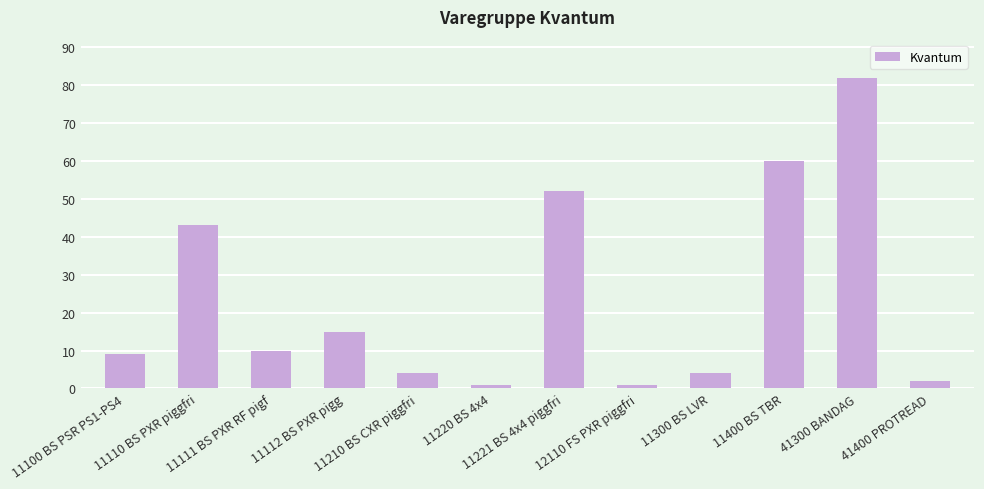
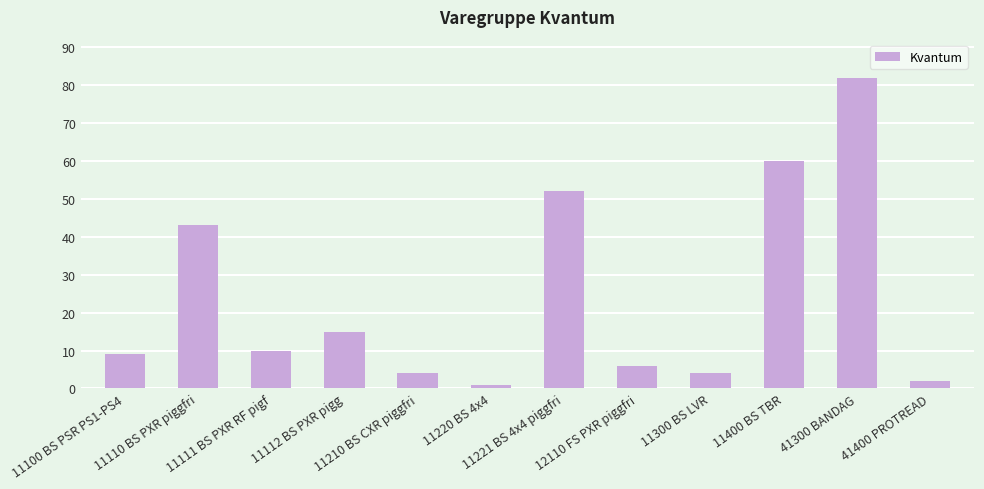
  {
    "11100 BS PSR PS1-PS4": 9,
    "11110 BS PXR piggfri": 43,
    "11111 BS PXR RF pigf": 10,
    "11112 BS PXR pigg": 15,
    "11210 BS CXR piggfri": 4,
    "11220 BS 4x4": 1,
    "11221 BS 4x4 piggfri": 52,
-   "12110 FS PXR piggfri": 1,
+   "12110 FS PXR piggfri": 6,
    "11300 BS LVR": 4,
    "11400 BS TBR": 60,
    "41300 BANDAG": 82,
    "41400 PROTREAD": 2
  }
